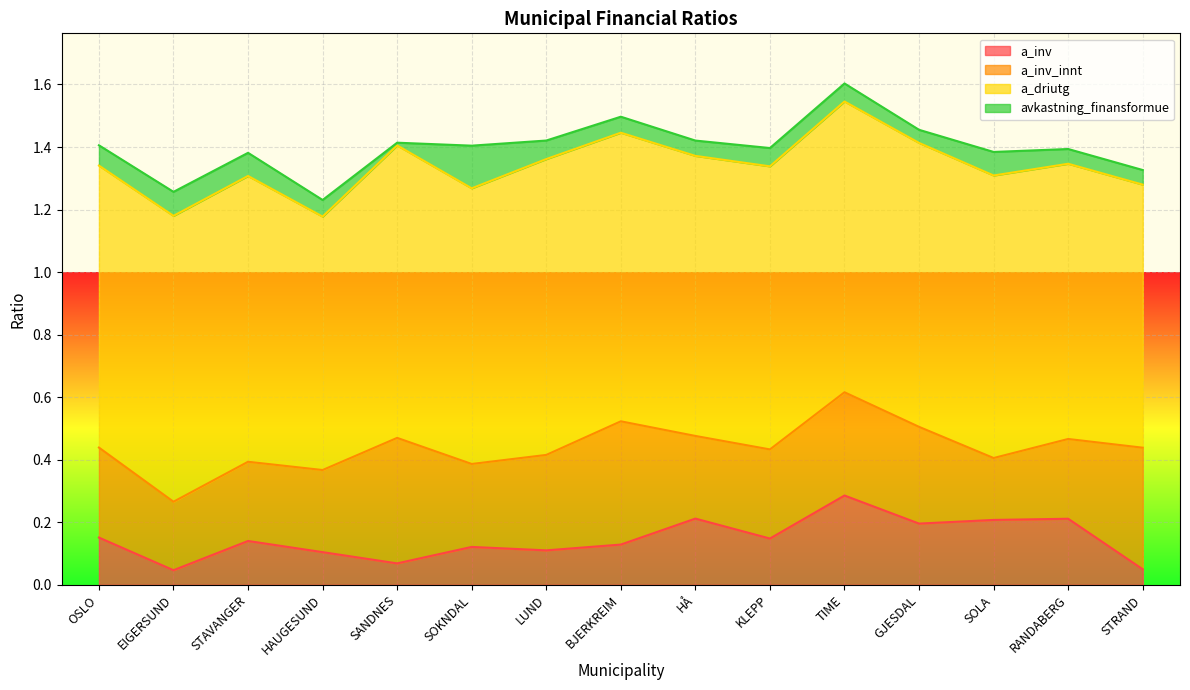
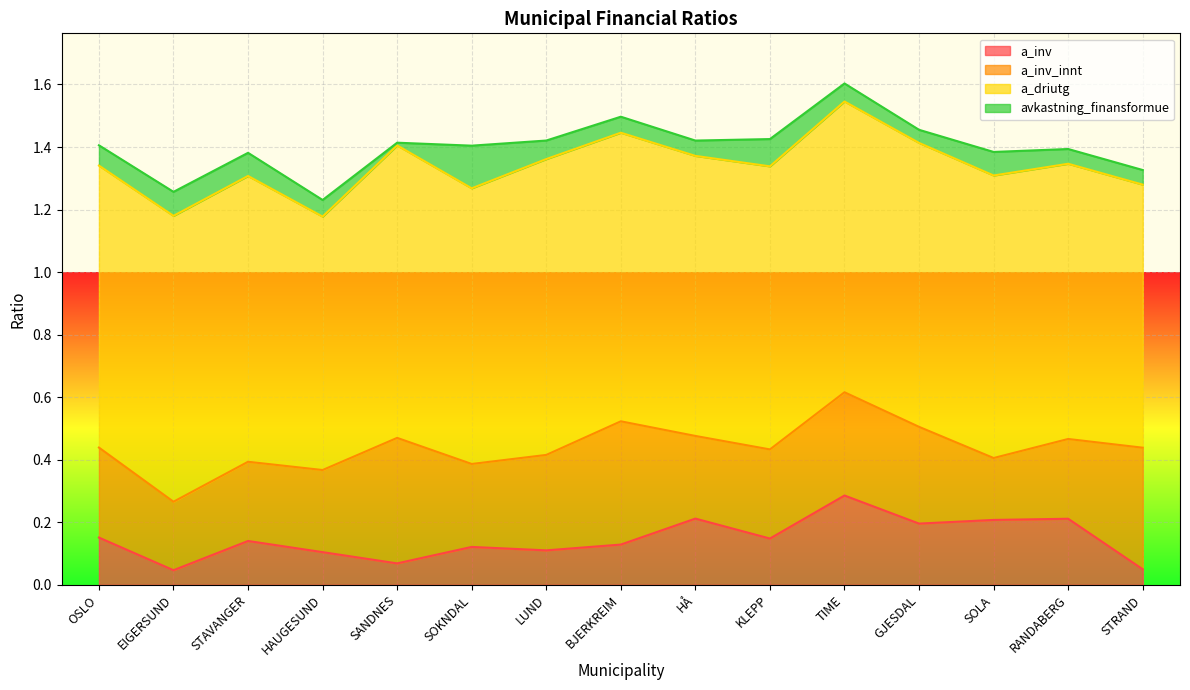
  {
    "a_inv": {
      "OSLO": 0.15,
      "EIGERSUND": 0.05,
      "STAVANGER": 0.14,
      "HAUGESUND": 0.10,
      "SANDNES": 0.07,
      "SOKNDAL": 0.12,
      "LUND": 0.11,
      "BJERKREIM": 0.13,
      "HÅ": 0.21,
      "KLEPP": 0.15,
      "TIME": 0.29,
      "GJESDAL": 0.20,
      "SOLA": 0.21,
      "RANDABERG": 0.21,
      "STRAND": 0.05
    },
    "a_inv_innt": {
      "OSLO": 0.29,
      "EIGERSUND": 0.22,
      "STAVANGER": 0.25,
      "HAUGESUND": 0.26,
      "SANDNES": 0.40,
      "SOKNDAL": 0.27,
      "LUND": 0.31,
      "BJERKREIM": 0.39,
      "HÅ": 0.26,
      "KLEPP": 0.28,
      "TIME": 0.33,
      "GJESDAL": 0.31,
      "SOLA": 0.20,
      "RANDABERG": 0.26,
      "STRAND": 0.39
    },
    "a_driutg": {
      "OSLO": 0.90,
      "EIGERSUND": 0.91,
      "STAVANGER": 0.91,
      "HAUGESUND": 0.81,
      "SANDNES": 0.94,
      "SOKNDAL": 0.88,
      "LUND": 0.95,
      "BJERKREIM": 0.92,
      "HÅ": 0.90,
      "KLEPP": 0.91,
      "TIME": 0.93,
      "GJESDAL": 0.91,
      "SOLA": 0.90,
      "RANDABERG": 0.88,
      "STRAND": 0.84
    },
    "avkastning_finansformue": {
      "OSLO": 0.06,
      "EIGERSUND": 0.08,
      "STAVANGER": 0.07,
      "HAUGESUND": 0.05,
      "SANDNES": 0.01,
      "SOKNDAL": 0.14,
      "LUND": 0.06,
      "BJERKREIM": 0.05,
      "HÅ": 0.05,
-     "KLEPP": 0.06,
+     "KLEPP": 0.09,
      "TIME": 0.06,
      "GJESDAL": 0.04,
      "SOLA": 0.08,
      "RANDABERG": 0.05,
      "STRAND": 0.05
    }
  }
